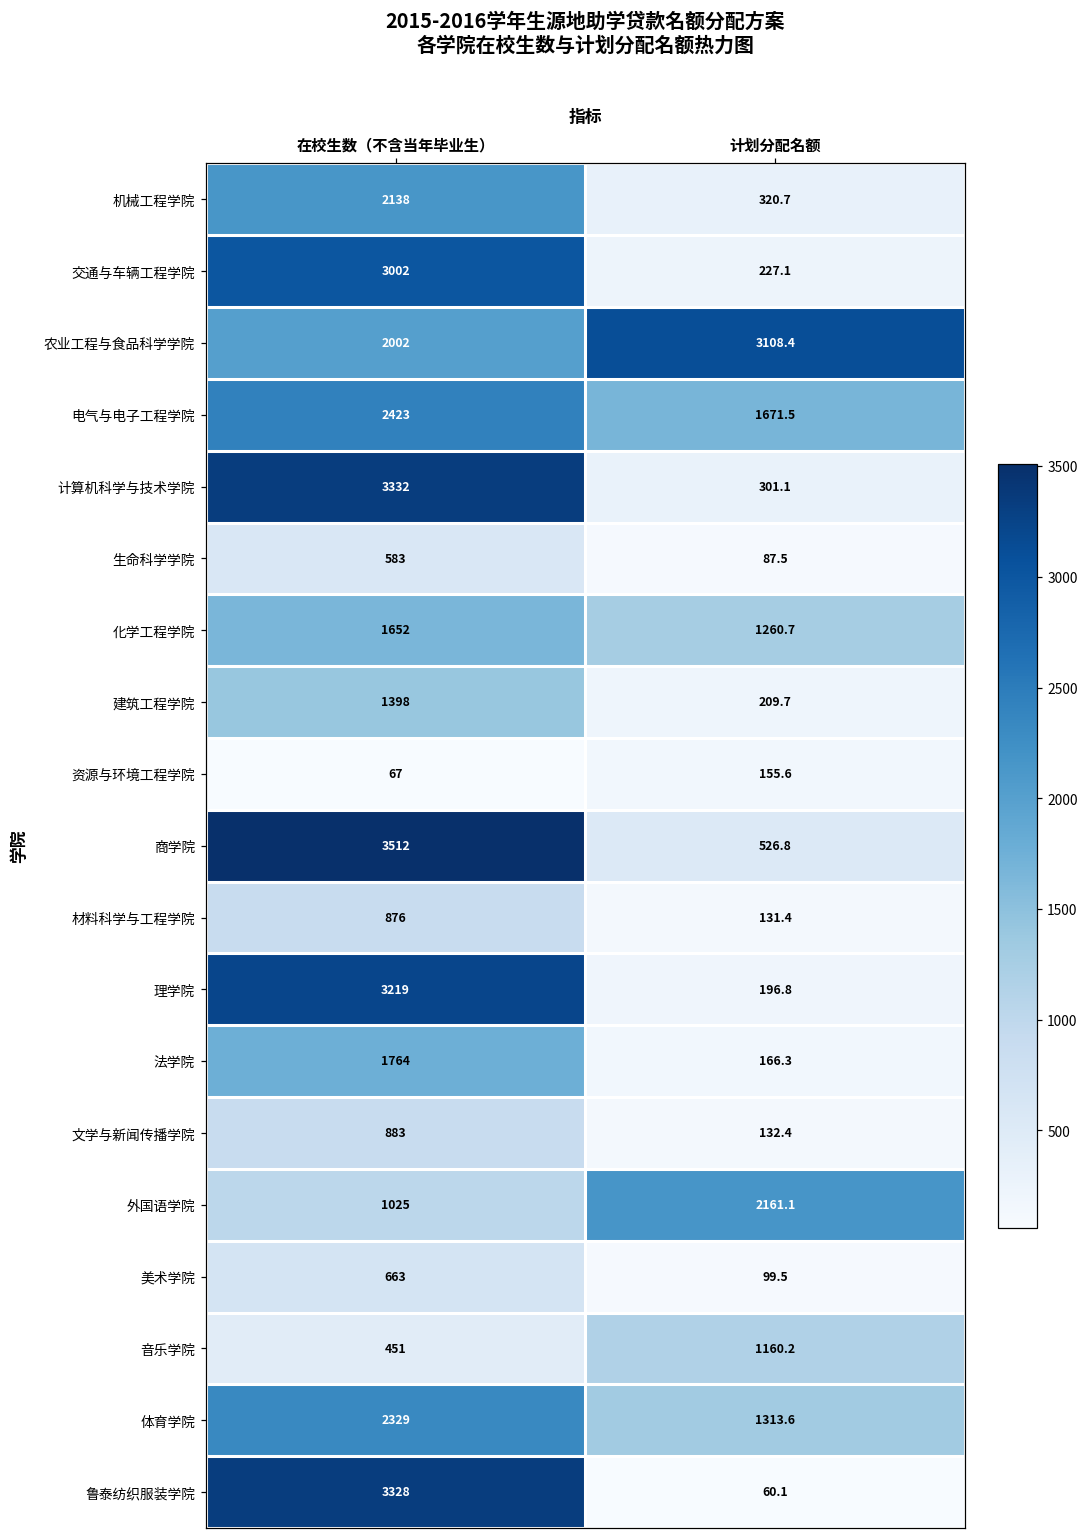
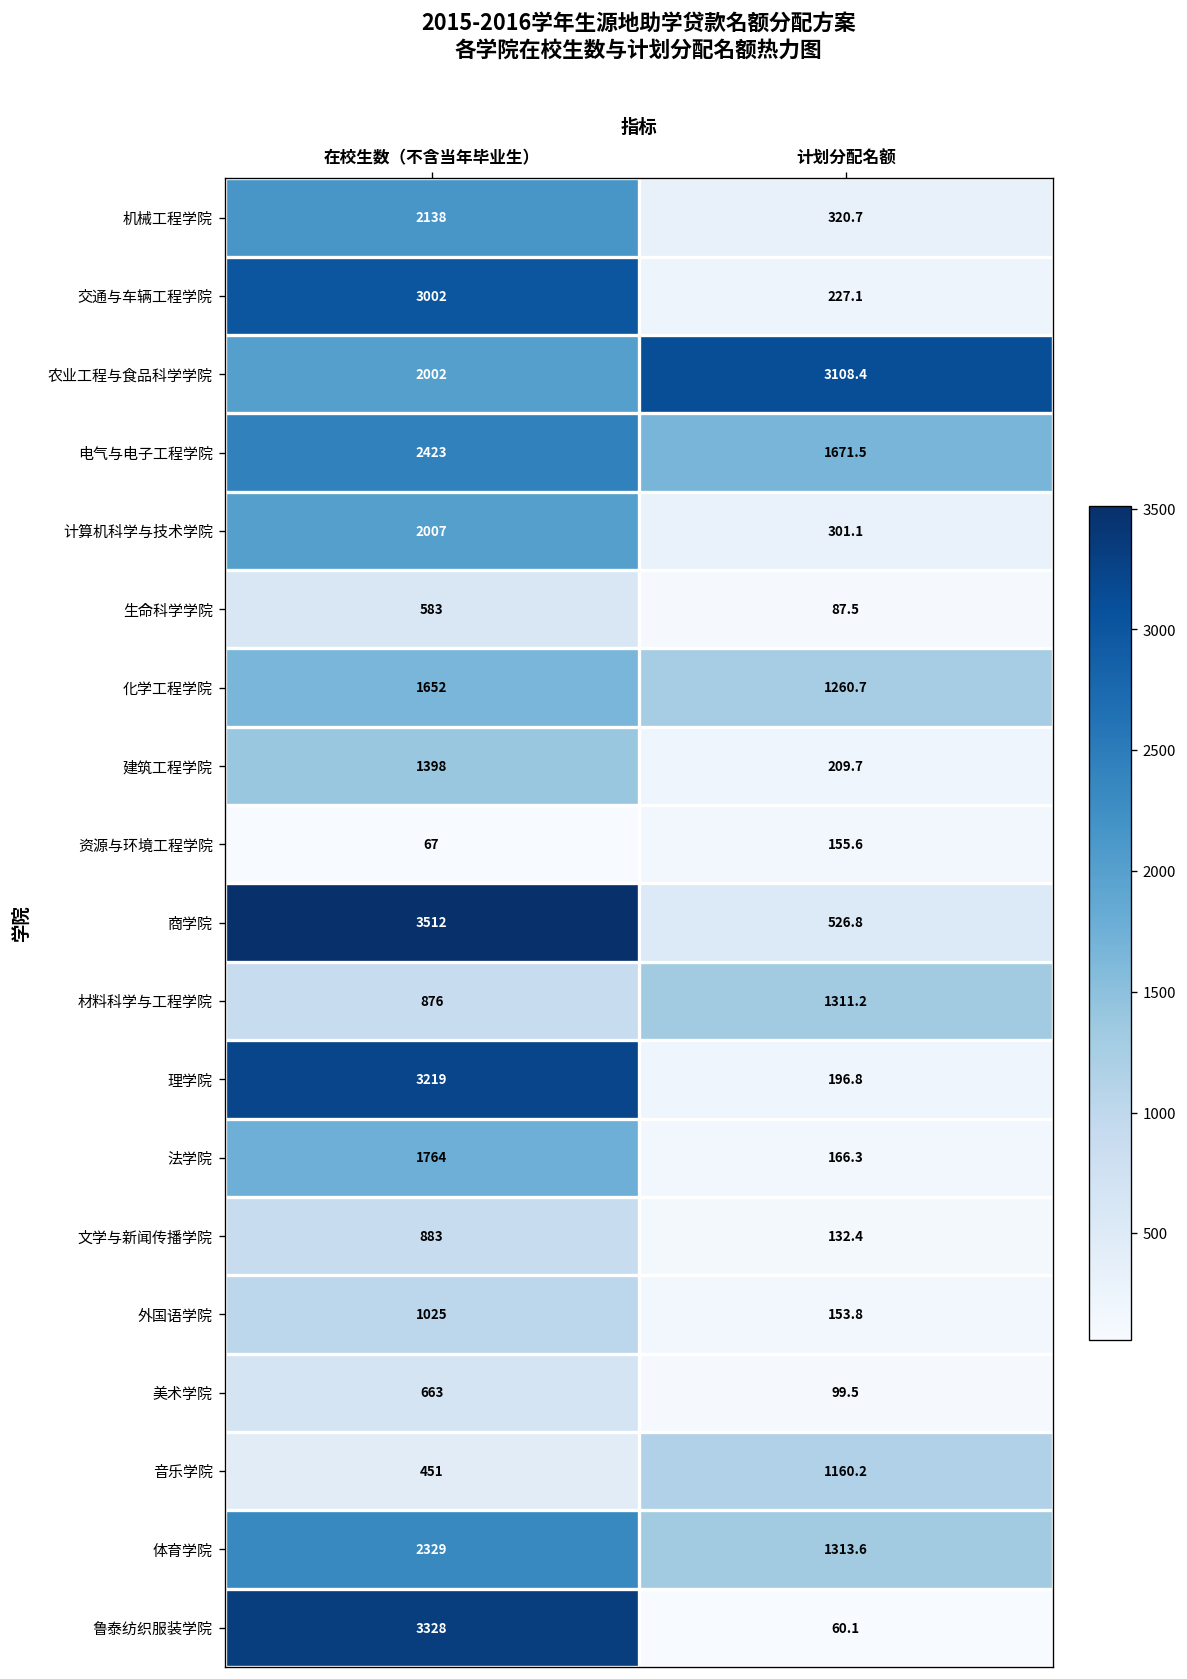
  {
    "机械工程学院": {
      "在校生数（不含当年毕业生）": 2138,
      "计划分配名额": 320.7
    },
    "交通与车辆工程学院": {
      "在校生数（不含当年毕业生）": 3002,
      "计划分配名额": 227.1
    },
    "农业工程与食品科学学院": {
      "在校生数（不含当年毕业生）": 2002,
      "计划分配名额": 3108.4
    },
    "电气与电子工程学院": {
      "在校生数（不含当年毕业生）": 2423,
      "计划分配名额": 1671.5
    },
    "计算机科学与技术学院": {
-     "在校生数（不含当年毕业生）": 3332,
+     "在校生数（不含当年毕业生）": 2007,
      "计划分配名额": 301.1
    },
    "生命科学学院": {
      "在校生数（不含当年毕业生）": 583,
      "计划分配名额": 87.5
    },
    "化学工程学院": {
      "在校生数（不含当年毕业生）": 1652,
      "计划分配名额": 1260.7
    },
    "建筑工程学院": {
      "在校生数（不含当年毕业生）": 1398,
      "计划分配名额": 209.7
    },
    "资源与环境工程学院": {
      "在校生数（不含当年毕业生）": 67,
      "计划分配名额": 155.6
    },
    "商学院": {
      "在校生数（不含当年毕业生）": 3512,
      "计划分配名额": 526.8
    },
    "材料科学与工程学院": {
      "在校生数（不含当年毕业生）": 876,
-     "计划分配名额": 131.4
+     "计划分配名额": 1311.2
    },
    "理学院": {
      "在校生数（不含当年毕业生）": 3219,
      "计划分配名额": 196.8
    },
    "法学院": {
      "在校生数（不含当年毕业生）": 1764,
      "计划分配名额": 166.3
    },
    "文学与新闻传播学院": {
      "在校生数（不含当年毕业生）": 883,
      "计划分配名额": 132.4
    },
    "外国语学院": {
      "在校生数（不含当年毕业生）": 1025,
-     "计划分配名额": 2161.1
+     "计划分配名额": 153.8
    },
    "美术学院": {
      "在校生数（不含当年毕业生）": 663,
      "计划分配名额": 99.5
    },
    "音乐学院": {
      "在校生数（不含当年毕业生）": 451,
      "计划分配名额": 1160.2
    },
    "体育学院": {
      "在校生数（不含当年毕业生）": 2329,
      "计划分配名额": 1313.6
    },
    "鲁泰纺织服装学院": {
      "在校生数（不含当年毕业生）": 3328,
      "计划分配名额": 60.1
    }
  }
